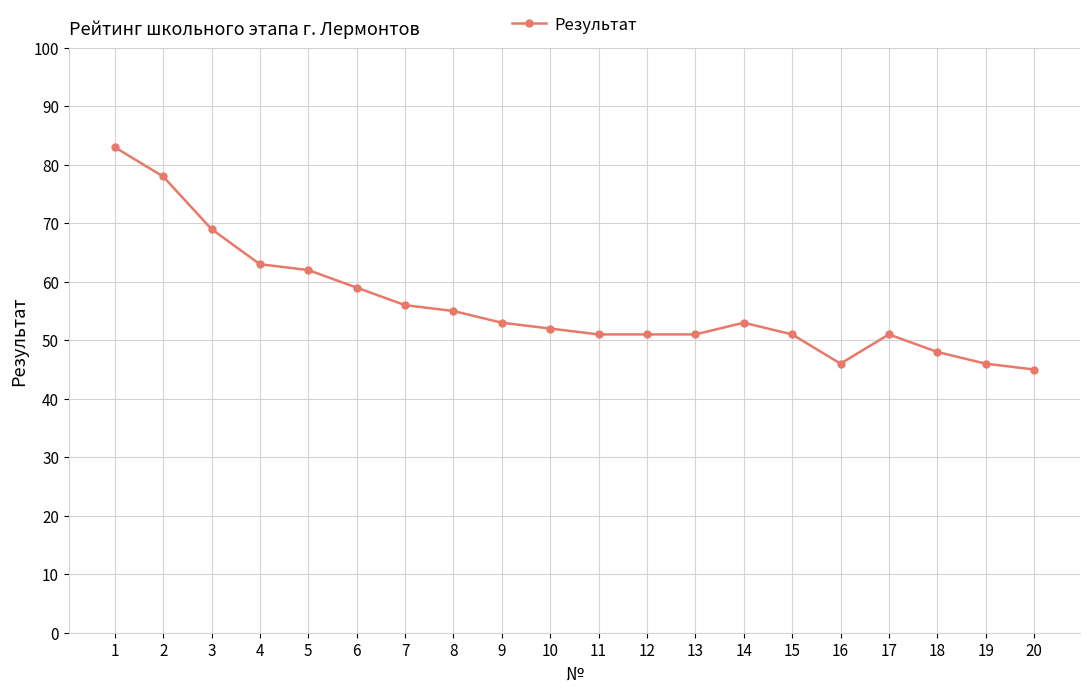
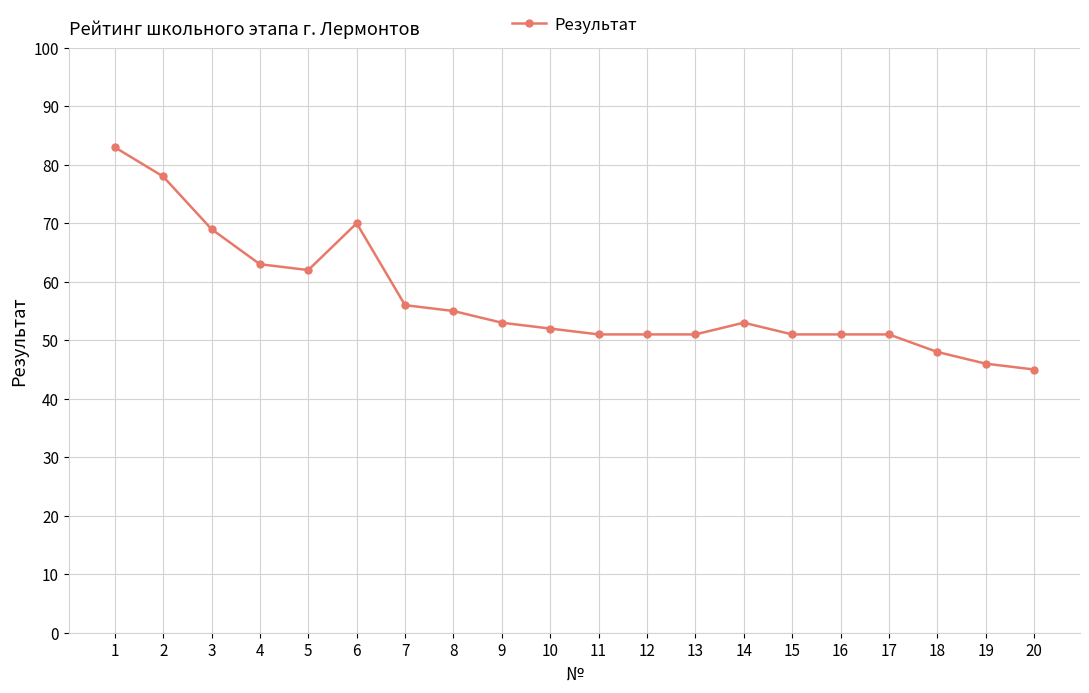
  {
    "1": 83,
    "2": 78,
    "3": 69,
    "4": 63,
    "5": 62,
-   "6": 59,
+   "6": 70,
    "7": 56,
    "8": 55,
    "9": 53,
    "10": 52,
    "11": 51,
    "12": 51,
    "13": 51,
    "14": 53,
    "15": 51,
-   "16": 46,
+   "16": 51,
    "17": 51,
    "18": 48,
    "19": 46,
    "20": 45
  }
